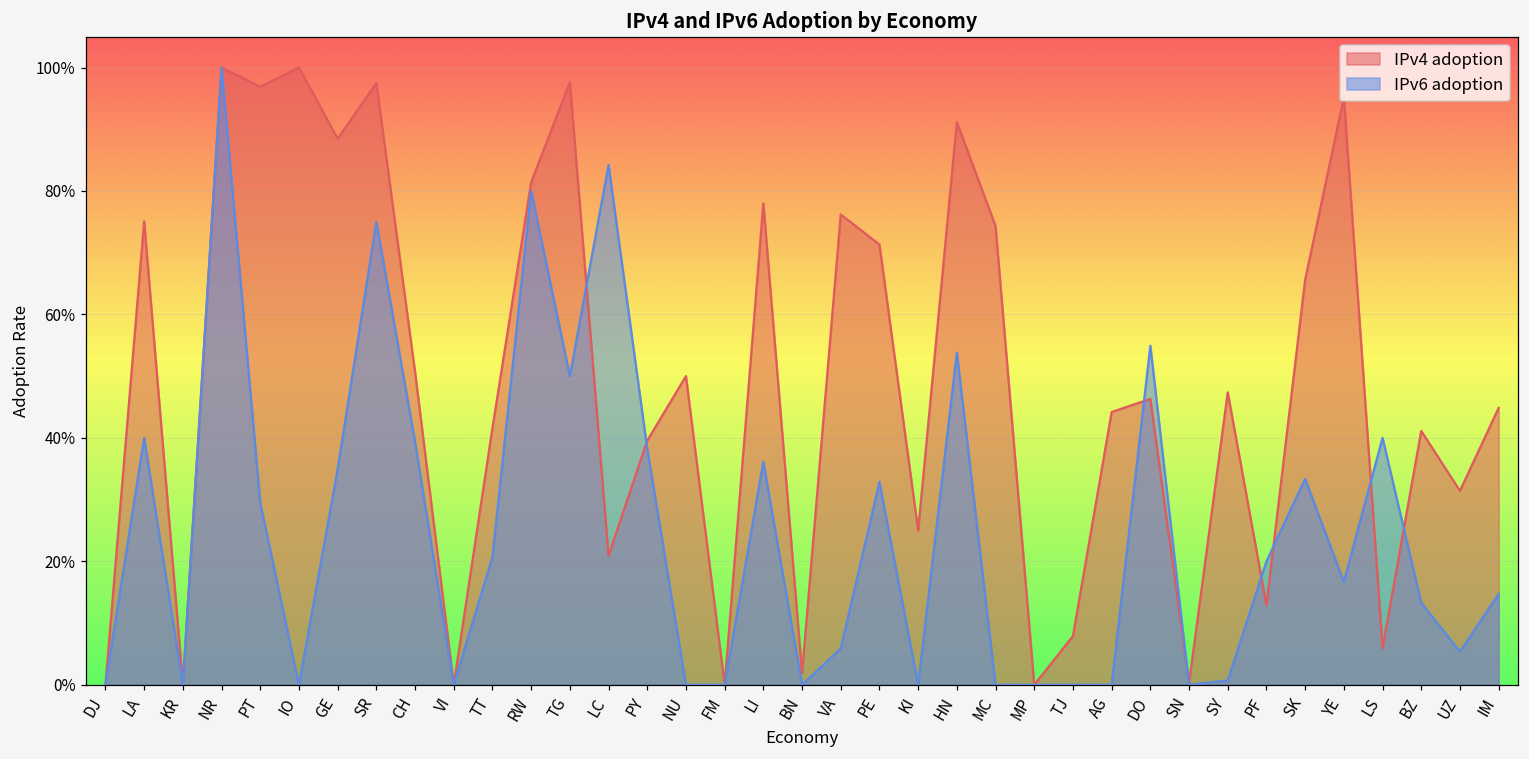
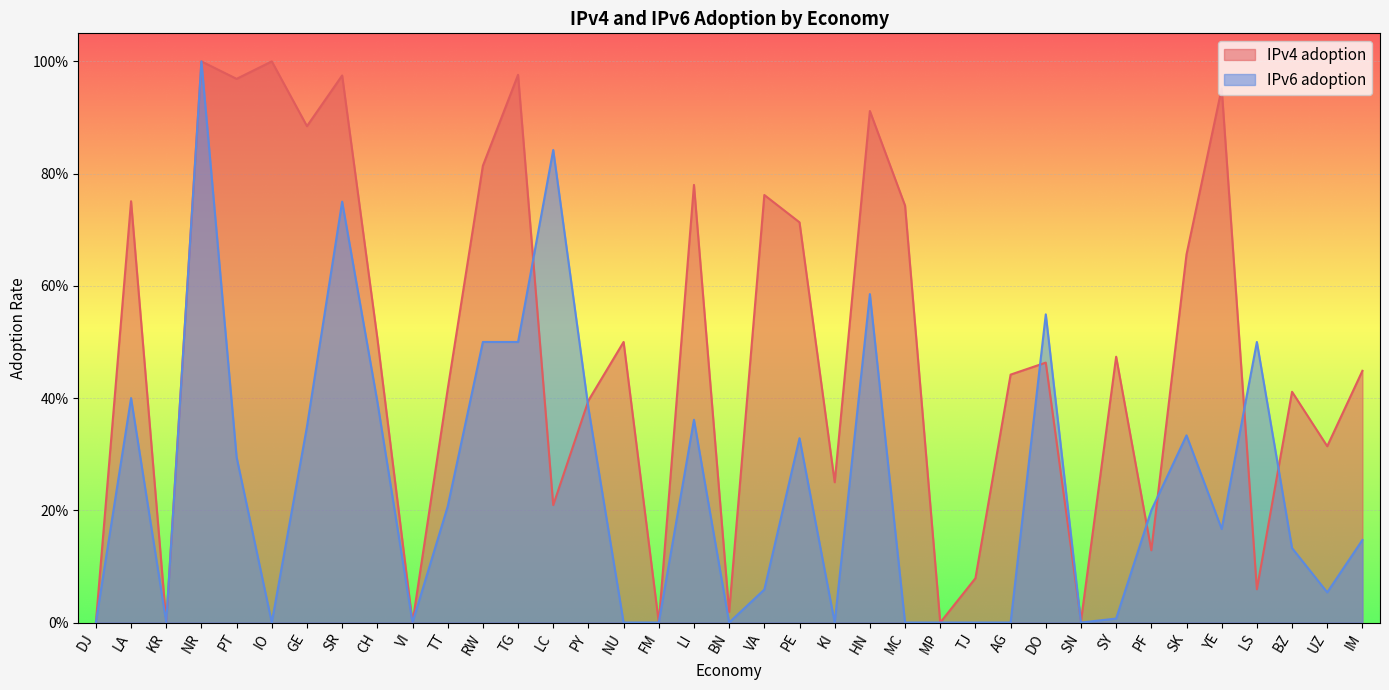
  {
    "IPv4 adoption": {
      "LA": "75%",
      "PT": "97%",
      "IO": "100%",
      "GE": "88%",
      "SR": "97%",
      "CH": "51%",
      "TT": "42%",
      "RW": "81%",
      "TG": "98%",
      "LC": "21%",
      "PY": "40%",
      "NU": "50%",
      "LI": "78%",
      "BN": "2%",
      "VA": "76%",
      "PE": "71%",
      "KI": "25%",
      "HN": "91%",
      "MC": "74%",
      "TJ": "8%",
      "AG": "44%",
      "DO": "46%",
      "SY": "47%",
      "PF": "13%",
      "SK": "66%",
      "LS": "6%",
      "BZ": "41%",
      "UZ": "31%",
      "IM": "45%"
    },
    "IPv6 adoption": {
      "LA": "40%",
      "PT": "29%",
      "IO": "0%",
      "GE": "35%",
      "SR": "75%",
      "CH": "39%",
      "TT": "21%",
-     "RW": "80%",
+     "RW": "50%",
      "TG": "50%",
      "LC": "84%",
      "PY": "38%",
      "NU": "0%",
      "LI": "36%",
      "BN": "0%",
      "VA": "6%",
      "PE": "33%",
      "KI": "0%",
-     "HN": "54%",
+     "HN": "59%",
      "MC": "0%",
      "TJ": "0%",
      "AG": "0%",
      "DO": "55%",
      "SY": "1%",
      "PF": "20%",
      "SK": "33%",
      "YE": "17%",
-     "LS": "40%",
+     "LS": "50%",
      "BZ": "13%",
      "UZ": "5%",
      "IM": "15%"
    }
  }
